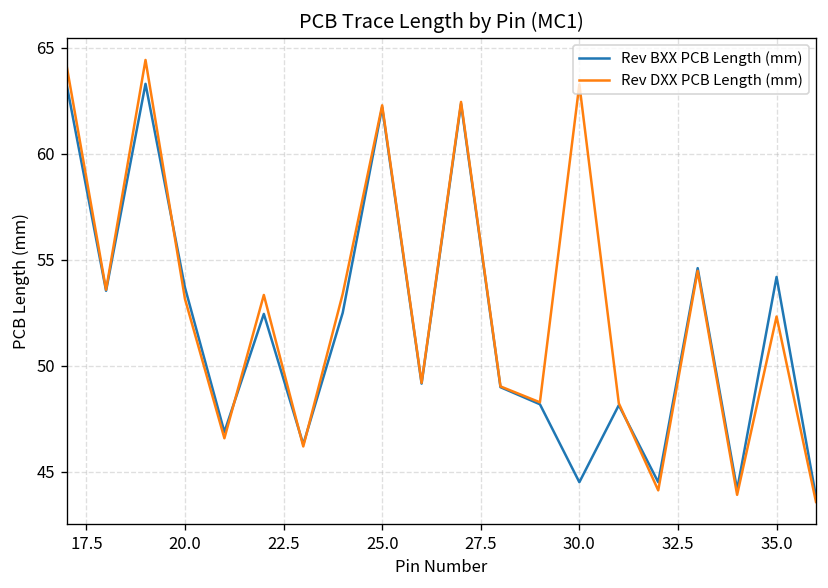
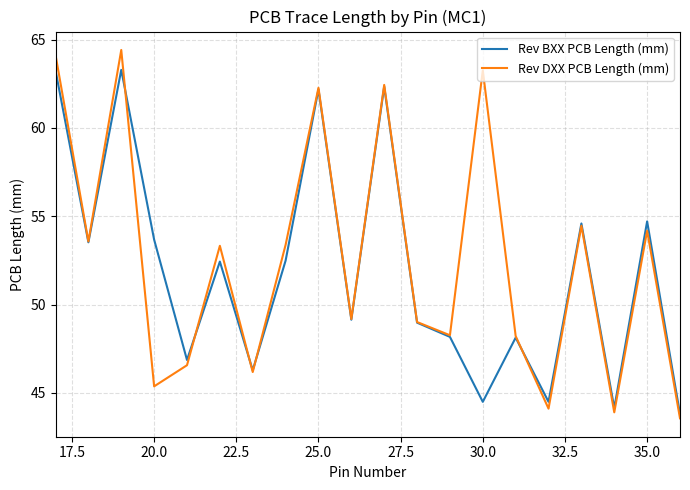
  {
    "Rev BXX PCB Length (mm)": {
      "20.0": 53.7,
      "30.0": 44.5,
-     "35.0": 54.2
+     "35.0": 54.7
    },
    "Rev DXX PCB Length (mm)": {
-     "20.0": 53.1,
-     "35.0": 52.3
+     "20.0": 45.4,
+     "35.0": 54.2
    }
  }
